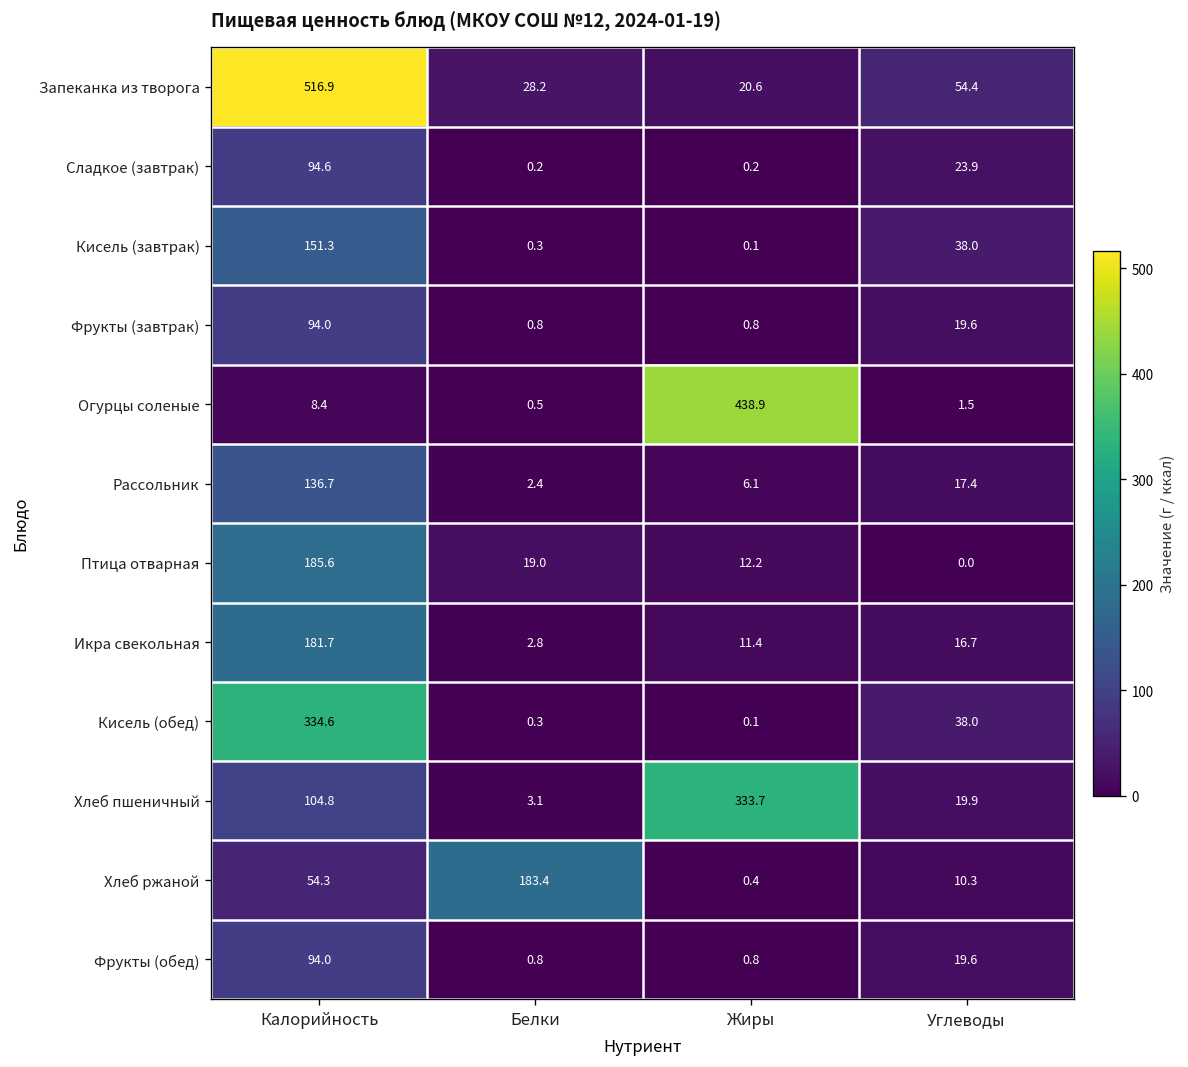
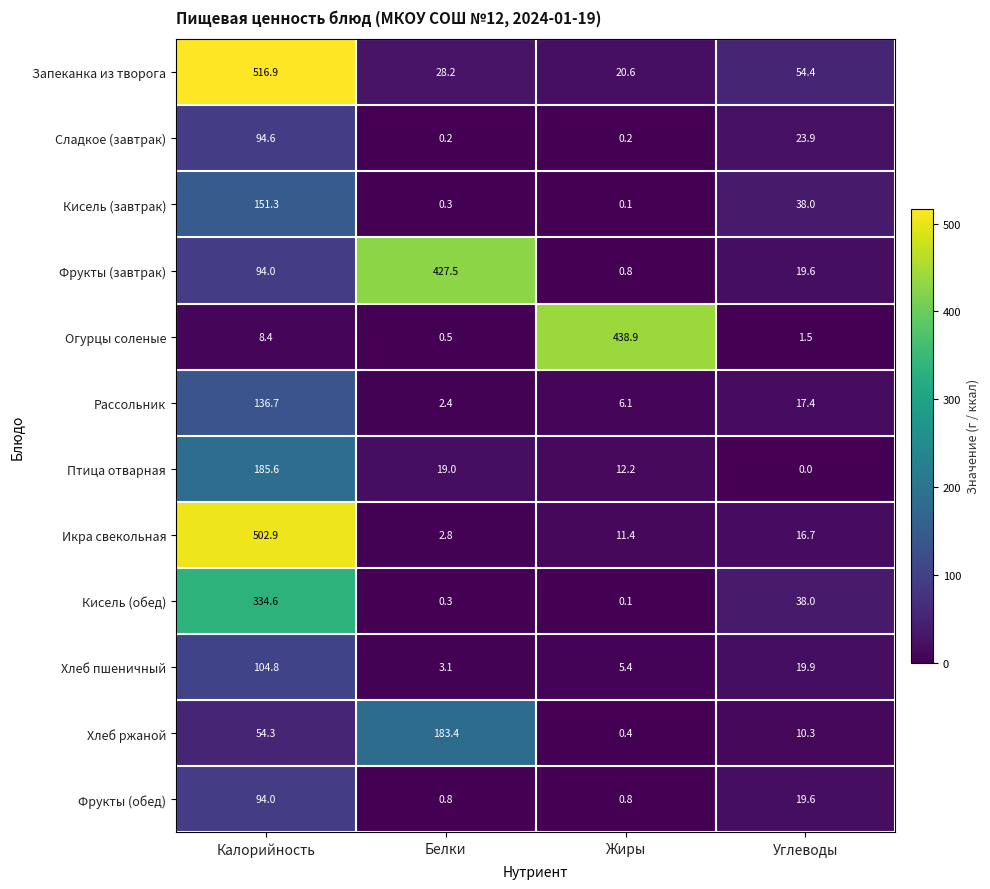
  {
    "Запеканка из творога": {
      "Калорийность": 516.9,
      "Белки": 28.2,
      "Жиры": 20.6,
      "Углеводы": 54.4
    },
    "Сладкое (завтрак)": {
      "Калорийность": 94.6,
      "Белки": 0.2,
      "Жиры": 0.2,
      "Углеводы": 23.9
    },
    "Кисель (завтрак)": {
      "Калорийность": 151.3,
      "Белки": 0.3,
      "Жиры": 0.1,
      "Углеводы": 38.0
    },
    "Фрукты (завтрак)": {
      "Калорийность": 94.0,
-     "Белки": 0.8,
+     "Белки": 427.5,
      "Жиры": 0.8,
      "Углеводы": 19.6
    },
    "Огурцы соленые": {
      "Калорийность": 8.4,
      "Белки": 0.5,
      "Жиры": 438.9,
      "Углеводы": 1.5
    },
    "Рассольник": {
      "Калорийность": 136.7,
      "Белки": 2.4,
      "Жиры": 6.1,
      "Углеводы": 17.4
    },
    "Птица отварная": {
      "Калорийность": 185.6,
      "Белки": 19.0,
      "Жиры": 12.2,
      "Углеводы": 0.0
    },
    "Икра свекольная": {
-     "Калорийность": 181.7,
+     "Калорийность": 502.9,
      "Белки": 2.8,
      "Жиры": 11.4,
      "Углеводы": 16.7
    },
    "Кисель (обед)": {
      "Калорийность": 334.6,
      "Белки": 0.3,
      "Жиры": 0.1,
      "Углеводы": 38.0
    },
    "Хлеб пшеничный": {
      "Калорийность": 104.8,
      "Белки": 3.1,
-     "Жиры": 333.7,
+     "Жиры": 5.4,
      "Углеводы": 19.9
    },
    "Хлеб ржаной": {
      "Калорийность": 54.3,
      "Белки": 183.4,
      "Жиры": 0.4,
      "Углеводы": 10.3
    },
    "Фрукты (обед)": {
      "Калорийность": 94.0,
      "Белки": 0.8,
      "Жиры": 0.8,
      "Углеводы": 19.6
    }
  }
